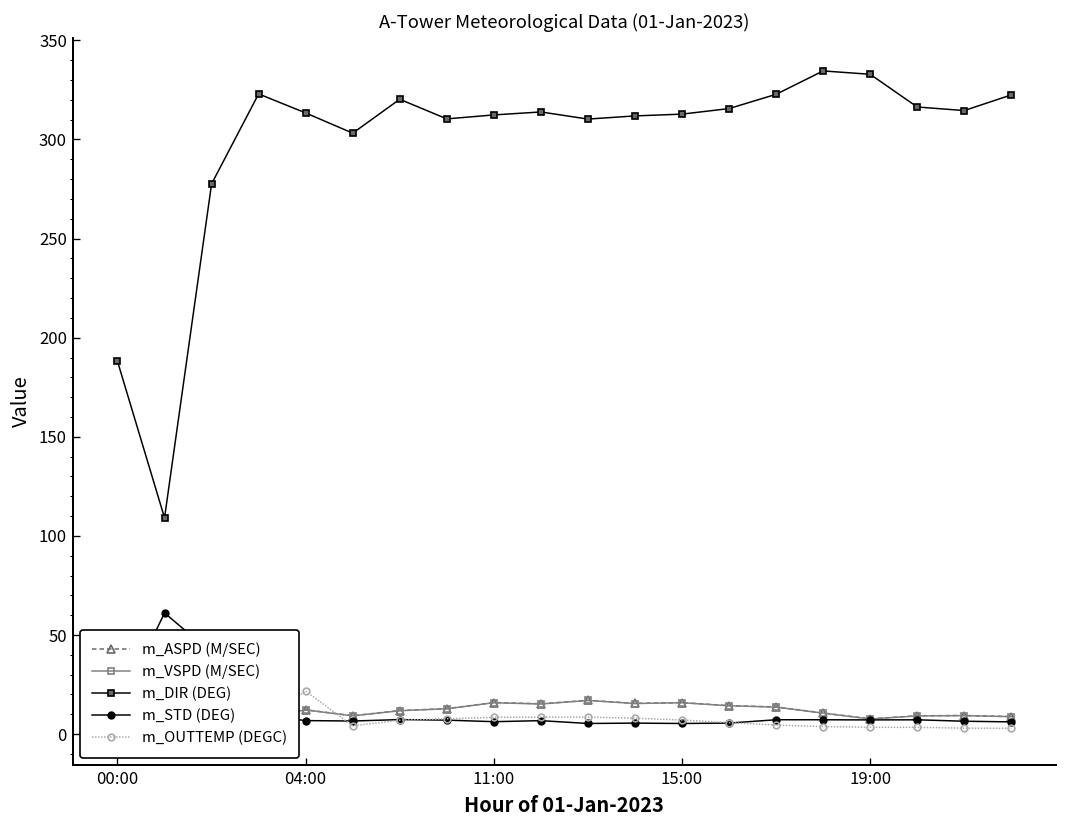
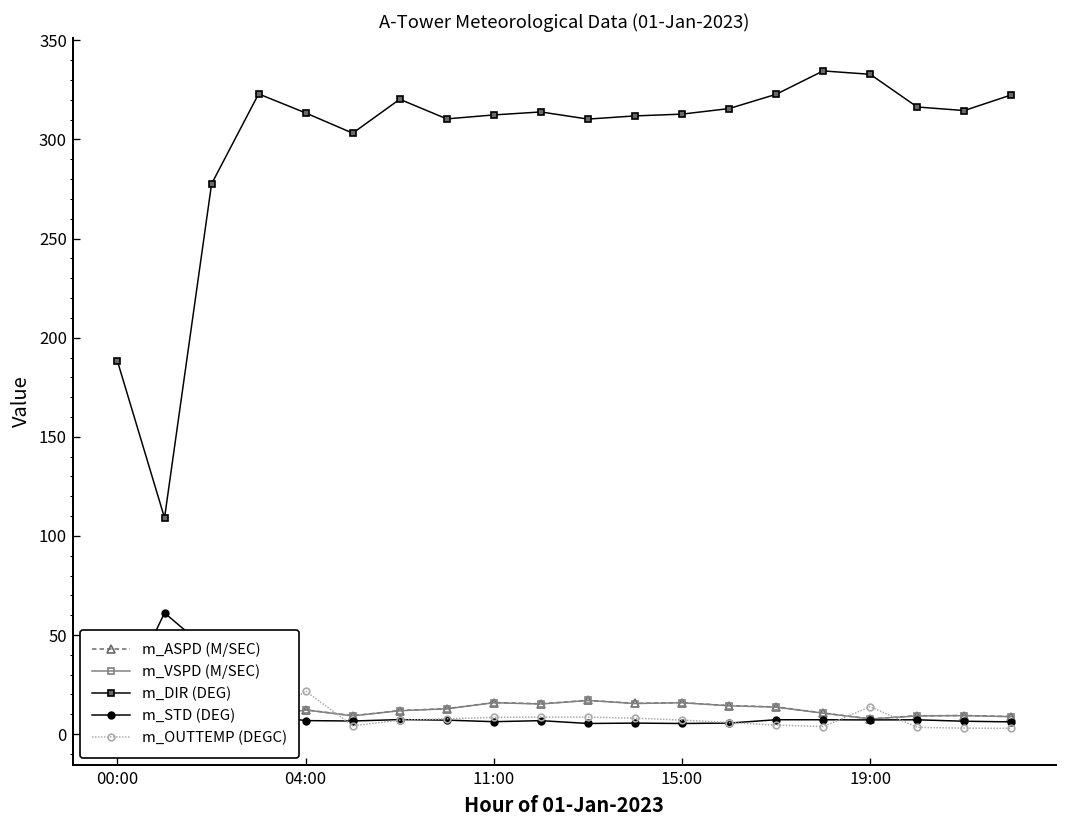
  {
    "m_OUTTEMP (DEGC)": {
      "04:00": 22,
      "11:00": 8,
      "15:00": 7,
-     "19:00": 3
+     "19:00": 14
    }
  }
